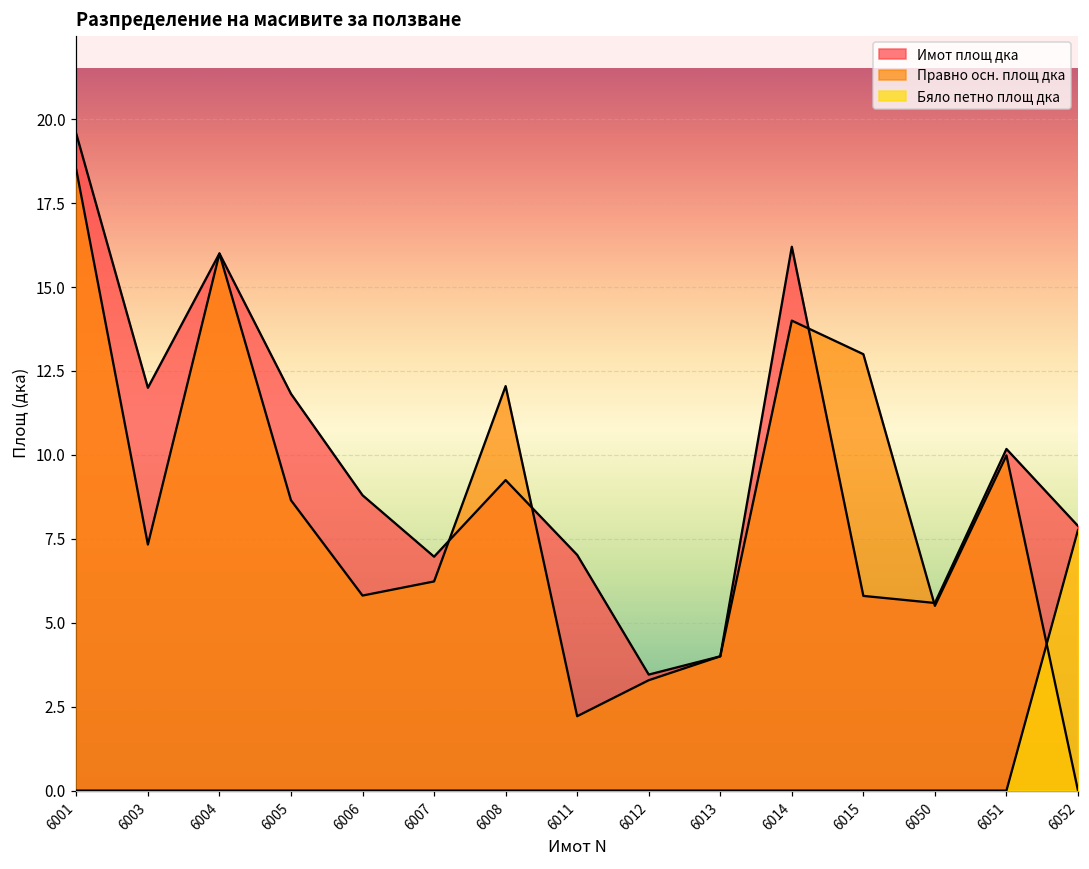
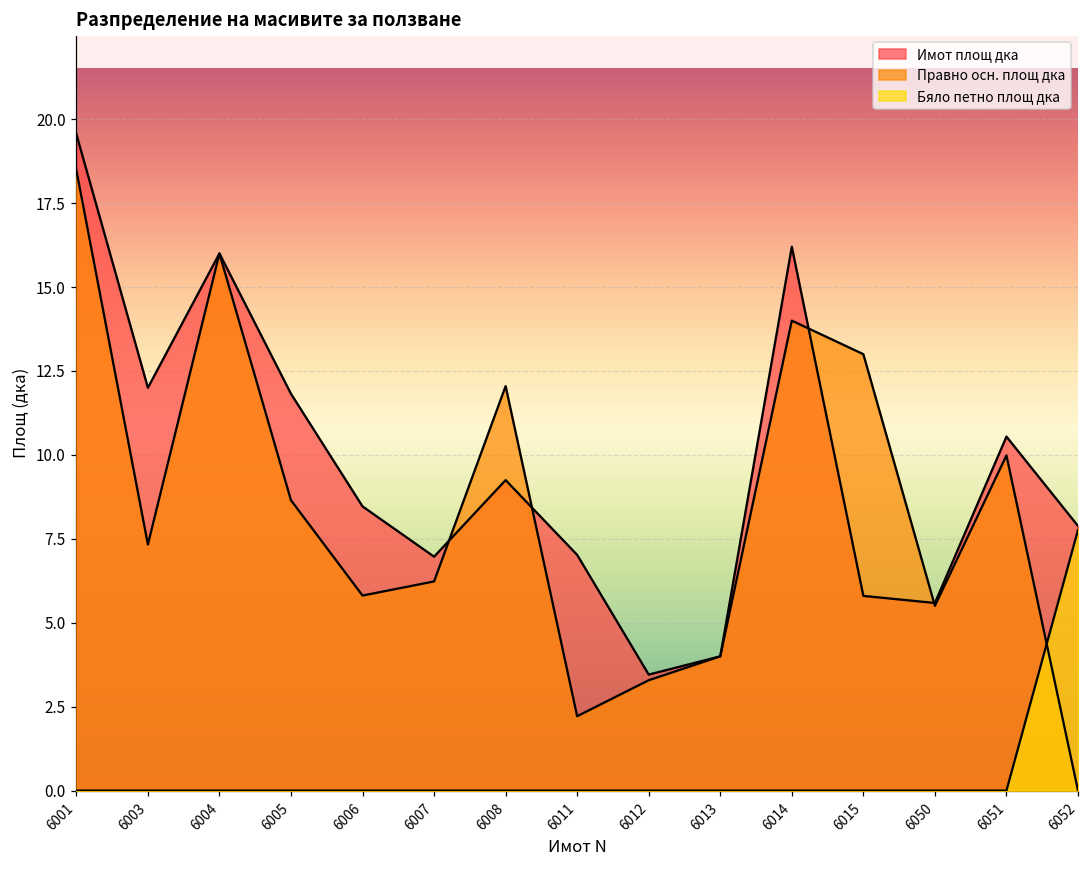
  {
    "Имот площ дка": {
      "6001": 19.6,
      "6003": 12.0,
      "6005": 11.8,
-     "6006": 8.8,
+     "6006": 8.5,
      "6007": 7.0,
      "6008": 9.2,
      "6011": 7.0,
      "6012": 3.5,
      "6014": 16.2,
      "6015": 5.8,
      "6050": 5.6,
-     "6051": 10.2,
+     "6051": 10.5,
      "6052": 7.9
    },
    "Правно осн. площ дка": {
      "6001": 18.5,
      "6003": 7.3,
      "6005": 8.6,
      "6006": 5.8,
      "6007": 6.2,
      "6008": 12.0,
      "6011": 2.2,
      "6012": 3.3,
      "6014": 14.0,
      "6015": 13.0,
      "6050": 5.5,
      "6051": 10.0,
      "6052": 0.0
    },
    "Бяло петно площ дка": {
      "6001": 0.0,
      "6003": 0.0,
      "6004": 0.0,
      "6005": 0.0,
      "6006": 0.0,
      "6007": 0.0,
      "6008": 0.0,
      "6011": 0.0,
      "6012": 0.0,
      "6013": 0.0,
      "6014": 0.0,
      "6015": 0.0,
      "6050": 0.0,
      "6051": 0.0,
      "6052": 7.8
    }
  }
